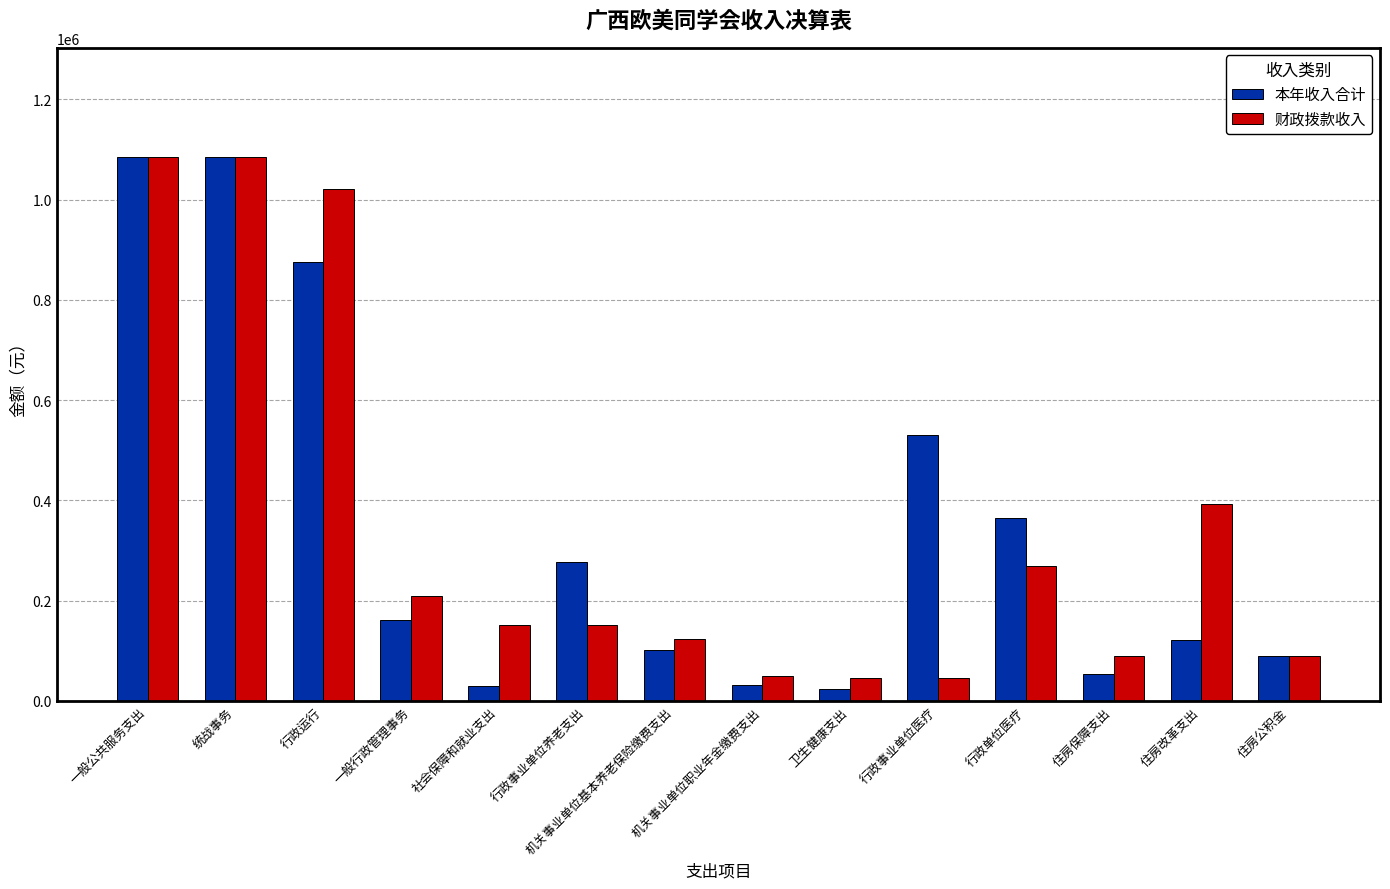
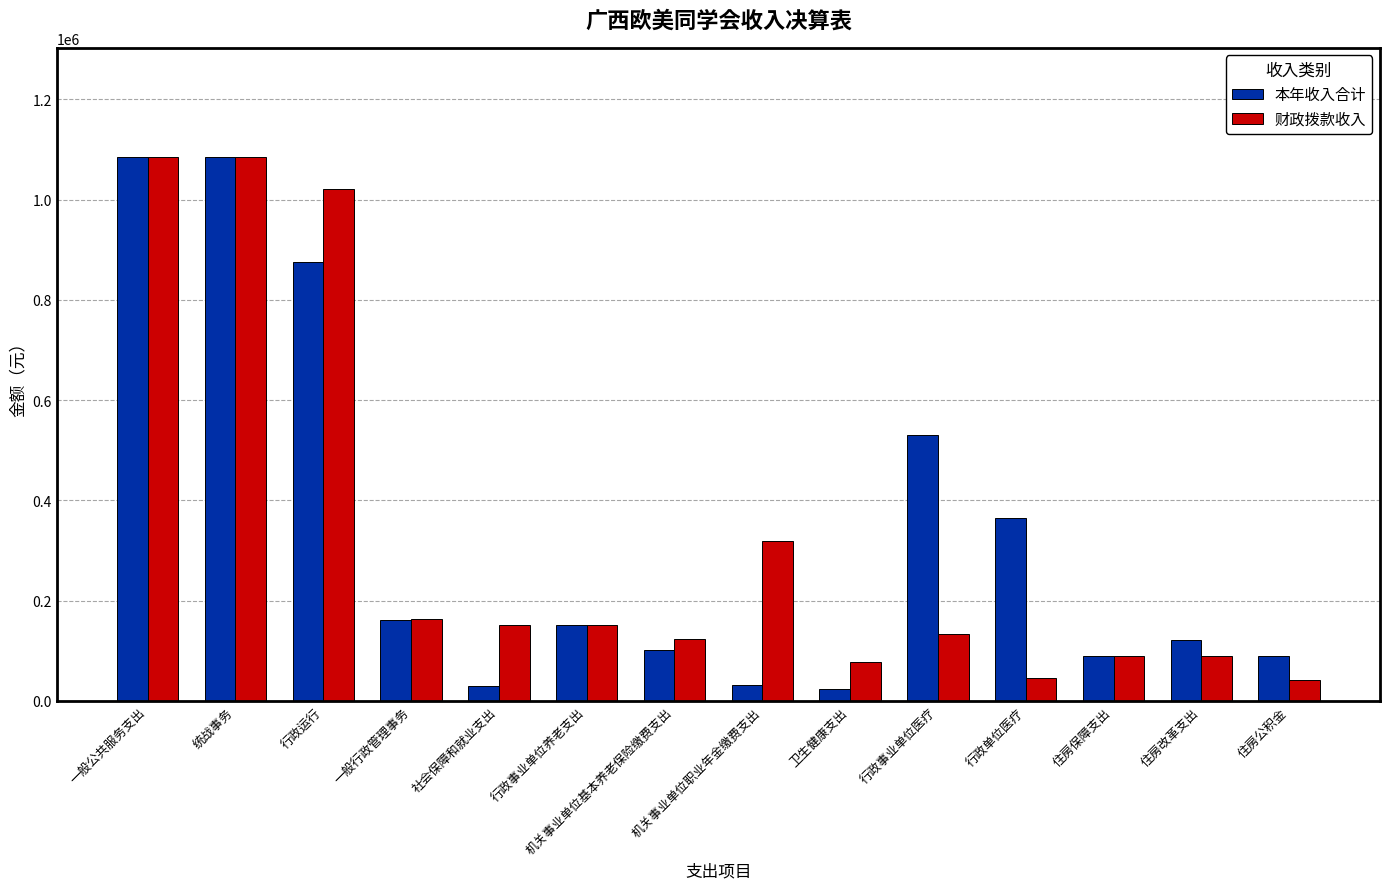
  {
    "本年收入合计": {
      "一般公共服务支出": 1090000,
      "统战事务": 1090000,
      "行政运行": 880000,
      "一般行政管理事务": 160000,
      "社会保障和就业支出": 30000,
-     "行政事业单位养老支出": 280000,
+     "行政事业单位养老支出": 150000,
      "机关事业单位基本养老保险缴费支出": 100000,
      "机关事业单位职业年金缴费支出": 30000,
      "卫生健康支出": 20000,
      "行政事业单位医疗": 530000,
      "行政单位医疗": 360000,
-     "住房保障支出": 50000,
+     "住房保障支出": 90000,
      "住房改革支出": 120000,
      "住房公积金": 90000
    },
    "财政拨款收入": {
      "一般公共服务支出": 1090000,
      "统战事务": 1090000,
      "行政运行": 1020000,
-     "一般行政管理事务": 210000,
+     "一般行政管理事务": 160000,
      "社会保障和就业支出": 150000,
      "行政事业单位养老支出": 150000,
      "机关事业单位基本养老保险缴费支出": 120000,
-     "机关事业单位职业年金缴费支出": 50000,
-     "卫生健康支出": 50000,
-     "行政事业单位医疗": 50000,
-     "行政单位医疗": 270000,
+     "机关事业单位职业年金缴费支出": 320000,
+     "卫生健康支出": 80000,
+     "行政事业单位医疗": 130000,
+     "行政单位医疗": 50000,
      "住房保障支出": 90000,
-     "住房改革支出": 390000,
-     "住房公积金": 90000
+     "住房改革支出": 90000,
+     "住房公积金": 40000
    }
  }
